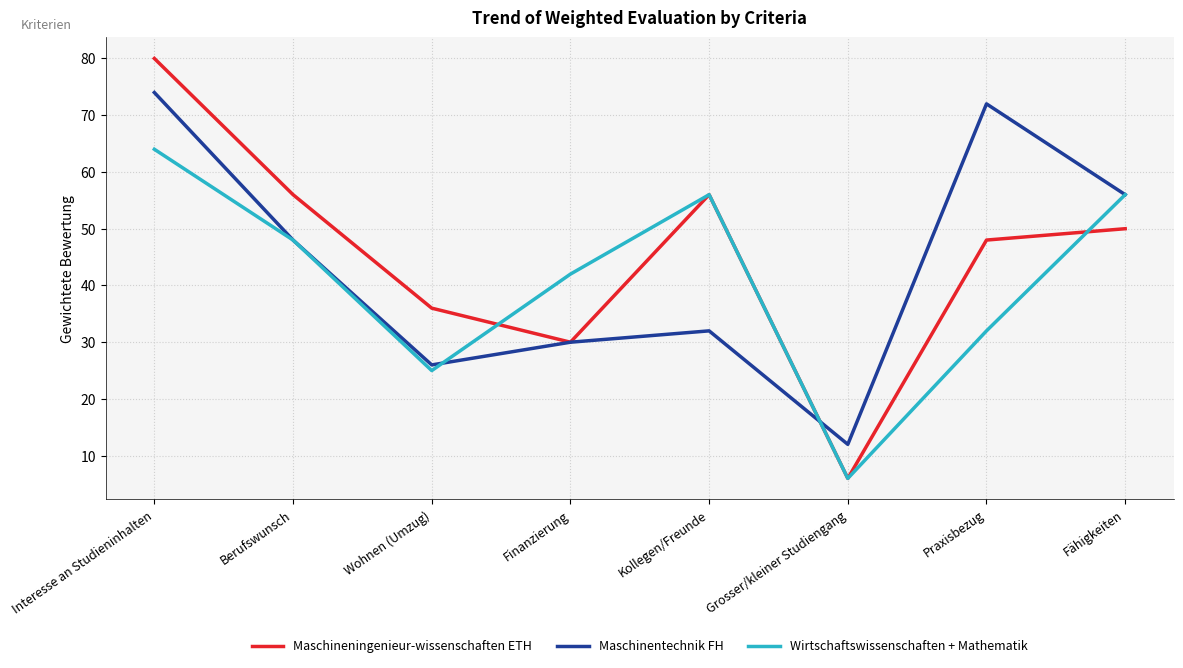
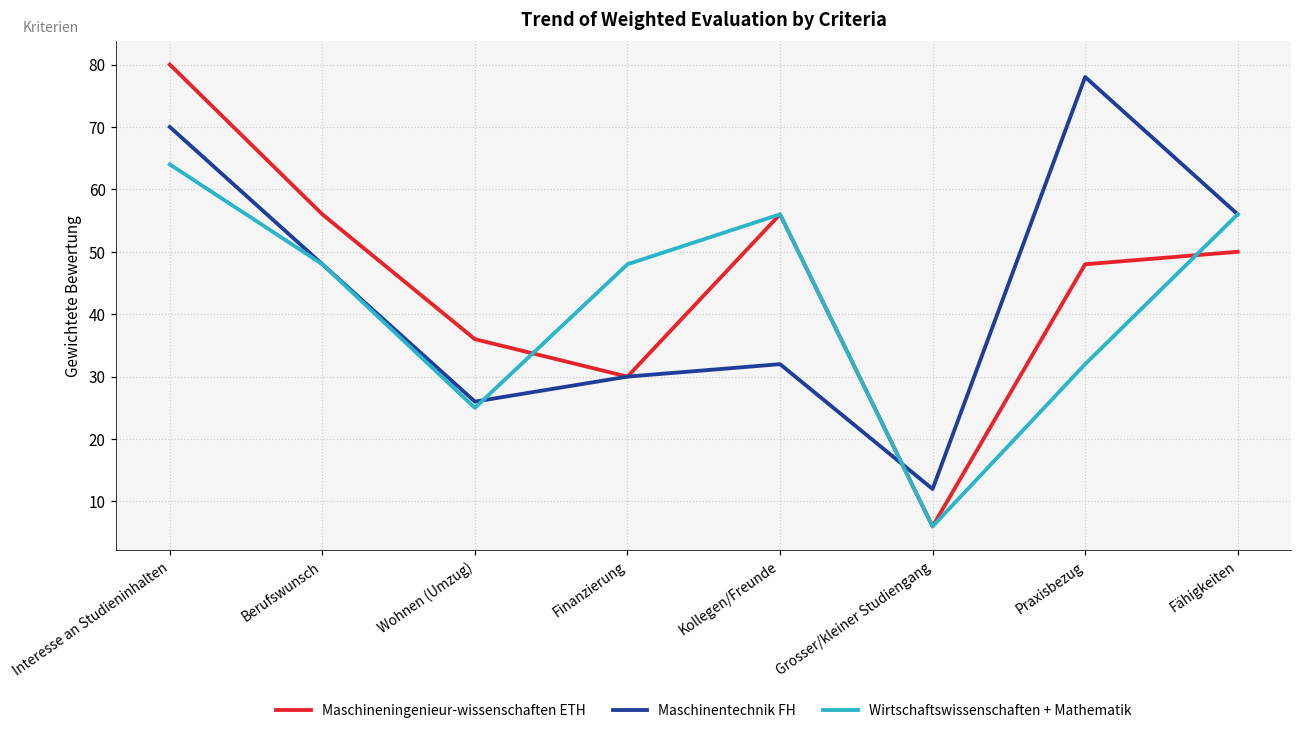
  {
    "Maschineningenieur-wissenschaften ETH": {
      "Interesse an Studieninhalten": 80,
      "Berufswunsch": 56,
      "Wohnen (Umzug)": 36,
      "Praxisbezug": 48,
      "Fähigkeiten": 50
    },
    "Maschinentechnik FH": {
-     "Interesse an Studieninhalten": 74,
+     "Interesse an Studieninhalten": 70,
      "Wohnen (Umzug)": 26,
      "Kollegen/Freunde": 32,
      "Grosser/kleiner Studiengang": 12,
-     "Praxisbezug": 72
+     "Praxisbezug": 78
    },
    "Wirtschaftswissenschaften + Mathematik": {
      "Interesse an Studieninhalten": 64,
      "Wohnen (Umzug)": 25,
-     "Finanzierung": 42,
+     "Finanzierung": 48,
      "Praxisbezug": 32
    }
  }
